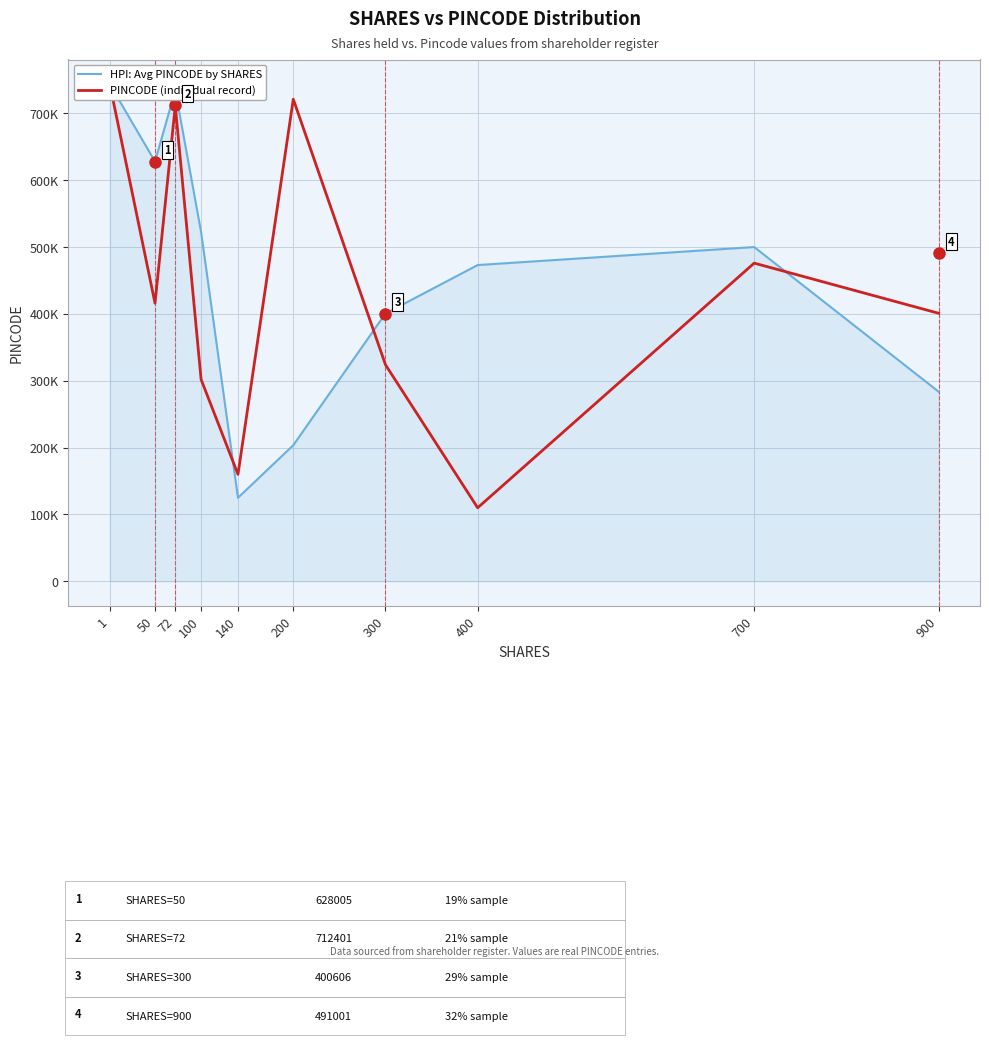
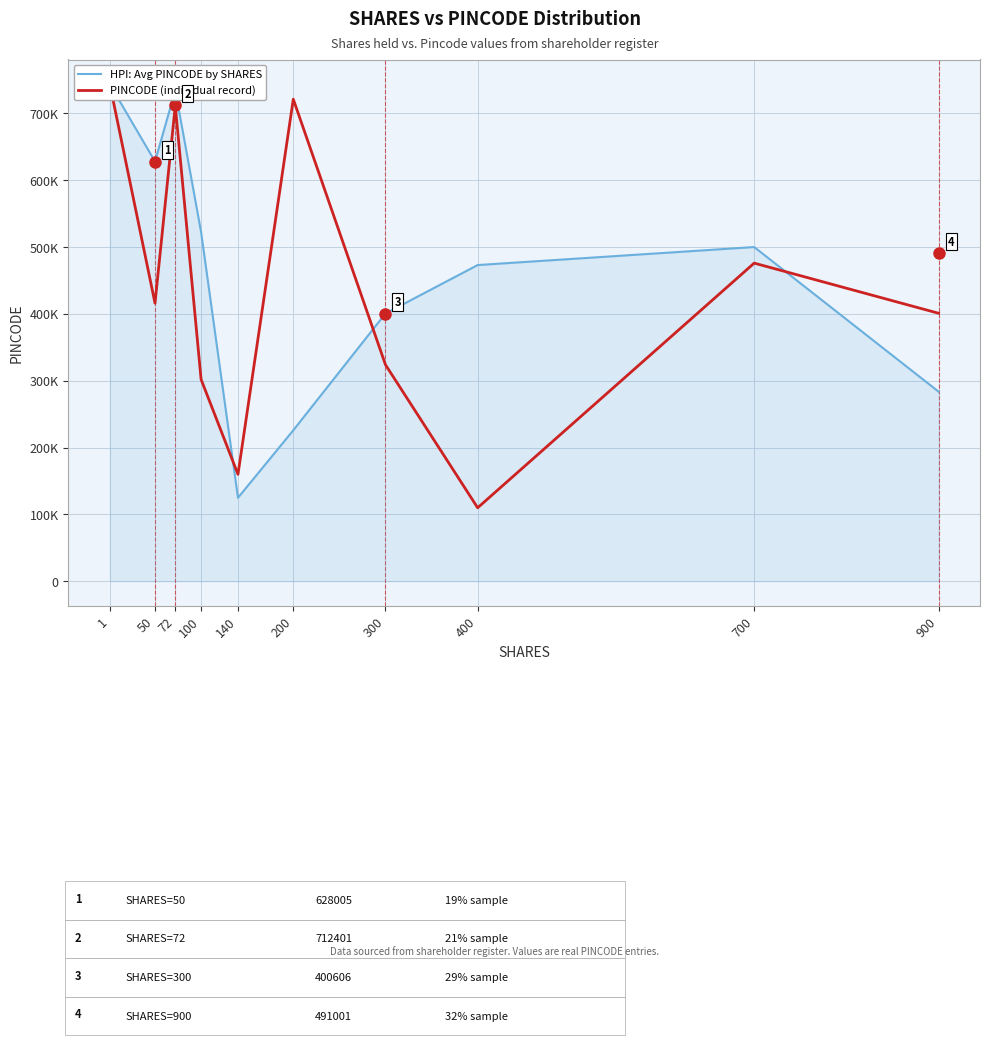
  {
    "HPI: Avg PINCODE by SHARES": {
      "100": 520000,
      "140": 130000,
-     "200": 200000,
+     "200": 230000,
      "400": 470000,
      "700": 500000,
      "900": 280000
    }
  }
